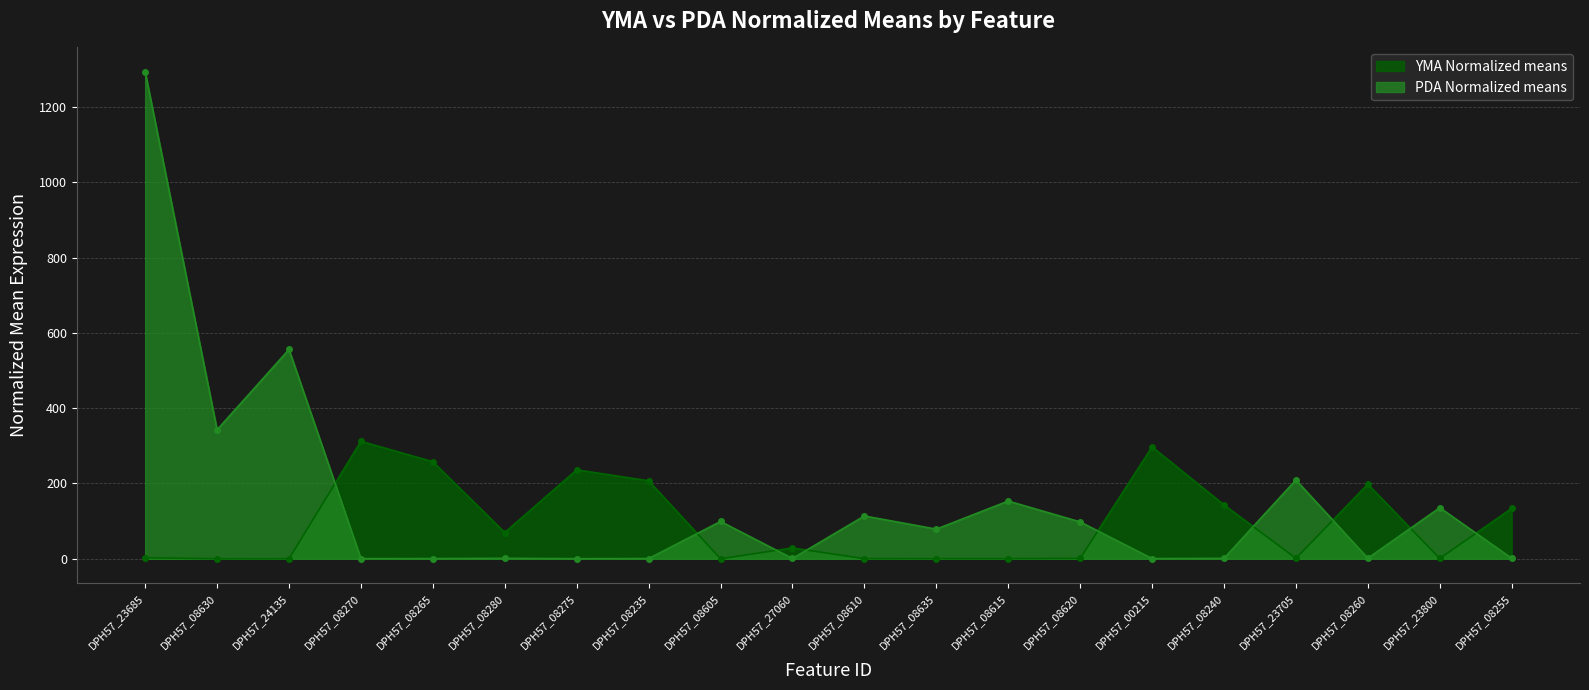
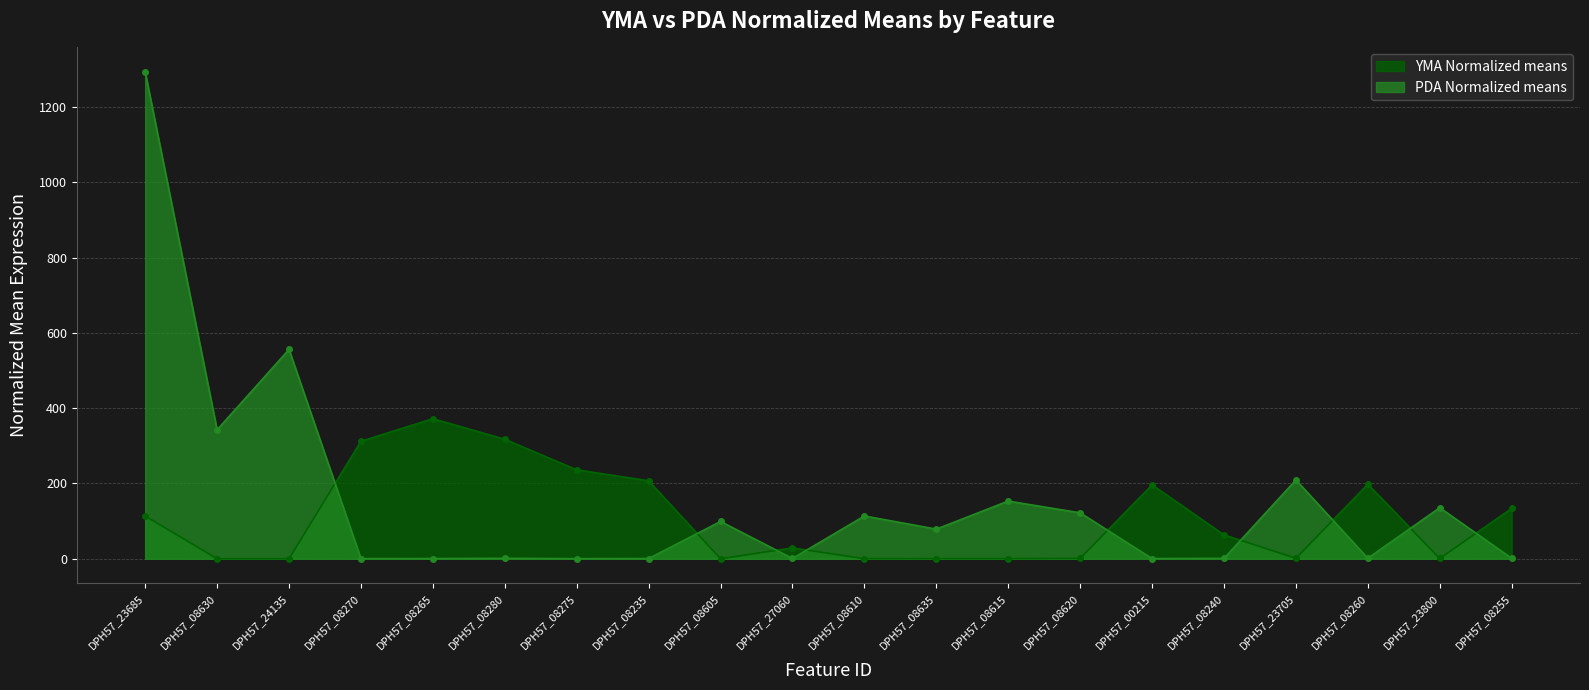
  {
    "YMA Normalized means": {
-     "DPH57_23685": 0,
+     "DPH57_23685": 110,
      "DPH57_08630": 0,
      "DPH57_24135": 0,
      "DPH57_08270": 310,
-     "DPH57_08265": 260,
-     "DPH57_08280": 70,
+     "DPH57_08265": 370,
+     "DPH57_08280": 320,
      "DPH57_08275": 240,
      "DPH57_08235": 210,
      "DPH57_08605": 0,
      "DPH57_27060": 30,
      "DPH57_08610": 0,
      "DPH57_08635": 0,
      "DPH57_08615": 0,
      "DPH57_08620": 0,
-     "DPH57_00215": 300,
-     "DPH57_08240": 140,
+     "DPH57_00215": 200,
+     "DPH57_08240": 60,
      "DPH57_23705": 0,
      "DPH57_08260": 200,
      "DPH57_23800": 0,
      "DPH57_08255": 130
    },
    "PDA Normalized means": {
      "DPH57_23685": 1290,
      "DPH57_08630": 340,
      "DPH57_24135": 560,
      "DPH57_08270": 0,
      "DPH57_08265": 0,
      "DPH57_08280": 0,
      "DPH57_08275": 0,
      "DPH57_08235": 0,
      "DPH57_08605": 100,
      "DPH57_27060": 0,
      "DPH57_08610": 110,
      "DPH57_08635": 80,
      "DPH57_08615": 150,
-     "DPH57_08620": 100,
+     "DPH57_08620": 120,
      "DPH57_00215": 0,
      "DPH57_08240": 0,
      "DPH57_23705": 210,
      "DPH57_08260": 0,
      "DPH57_23800": 140,
      "DPH57_08255": 0
    }
  }
